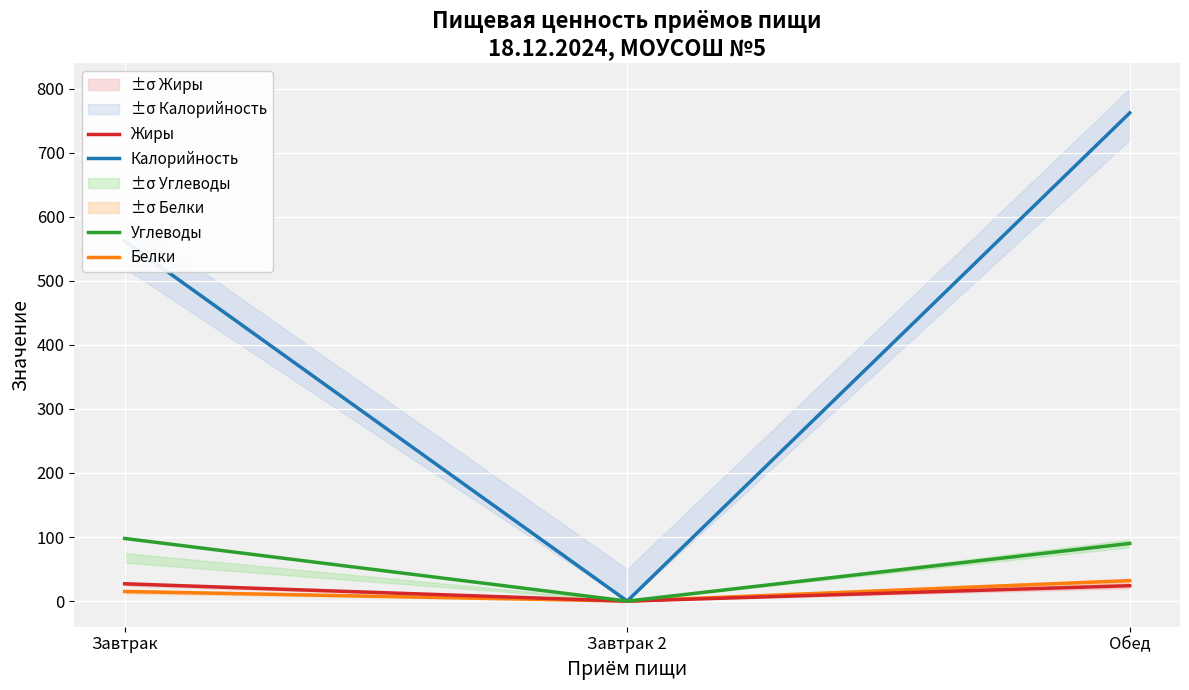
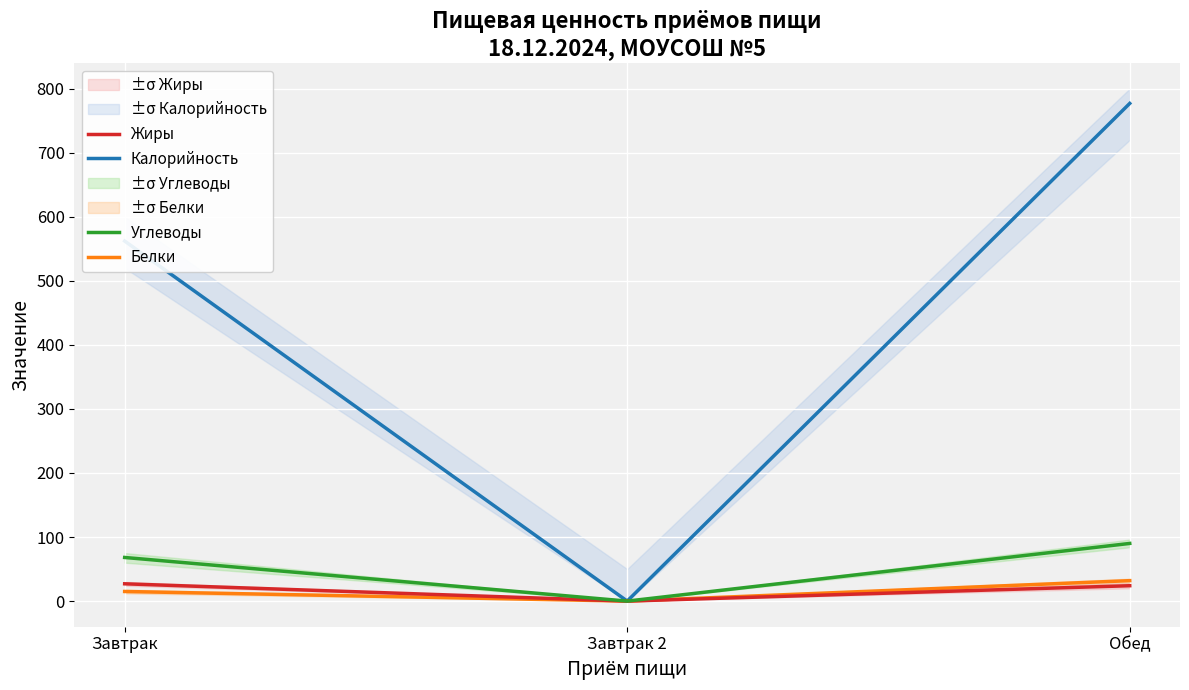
  {
    "Калорийность": {
-     "Обед": 760
+     "Обед": 780
    },
    "Углеводы": {
-     "Завтрак": 100,
+     "Завтрак": 70,
      "Обед": 90
    }
  }
